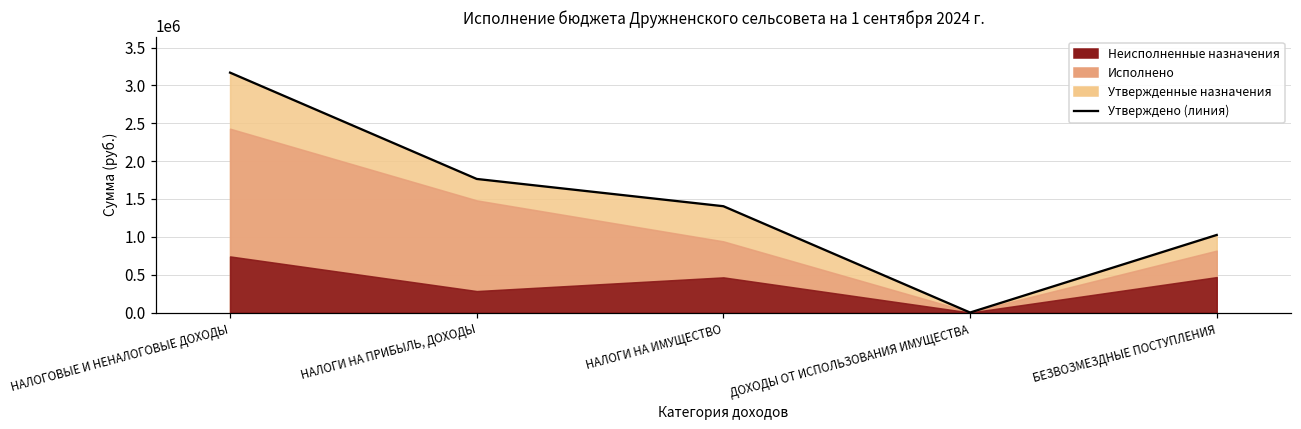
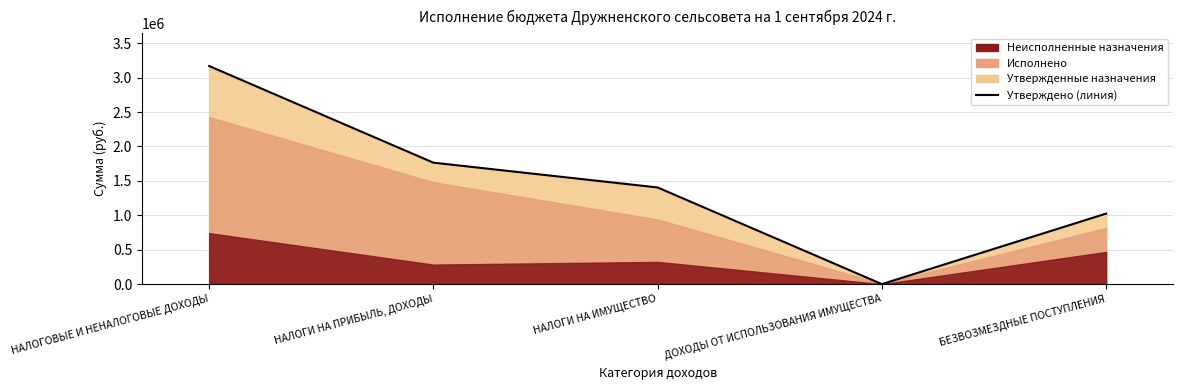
  {
    "Неисполненные назначения": {
      "НАЛОГОВЫЕ И НЕНАЛОГОВЫЕ ДОХОДЫ": 700000,
      "НАЛОГИ НА ПРИБЫЛЬ, ДОХОДЫ": 300000,
-     "НАЛОГИ НА ИМУЩЕСТВО": 500000,
+     "НАЛОГИ НА ИМУЩЕСТВО": 300000,
      "БЕЗВОЗМЕЗДНЫЕ ПОСТУПЛЕНИЯ": 500000
    }
  }
